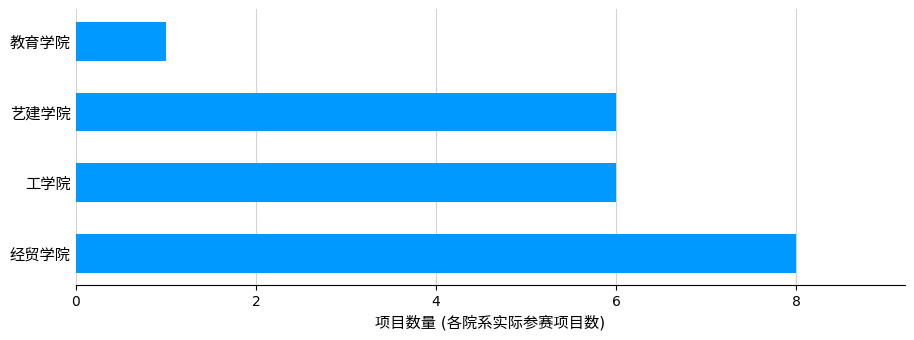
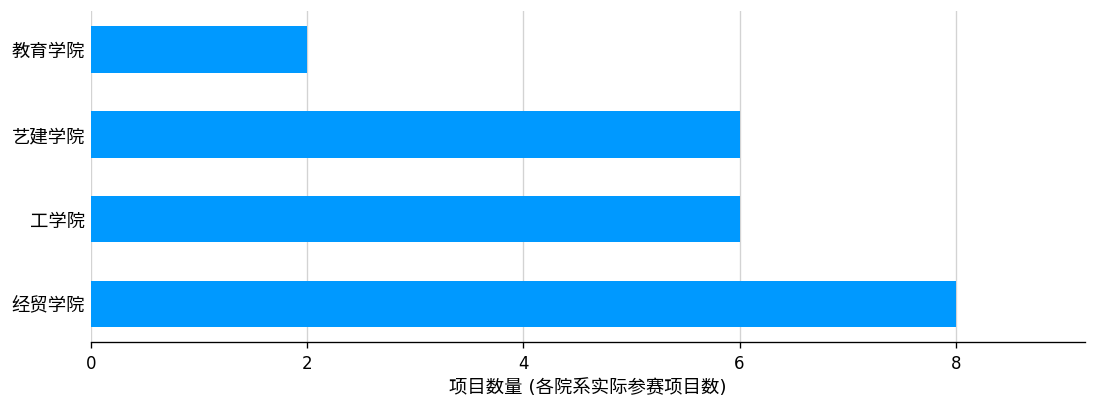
  {
-   "教育学院": 1,
+   "教育学院": 2,
    "艺建学院": 6,
    "工学院": 6,
    "经贸学院": 8
  }
